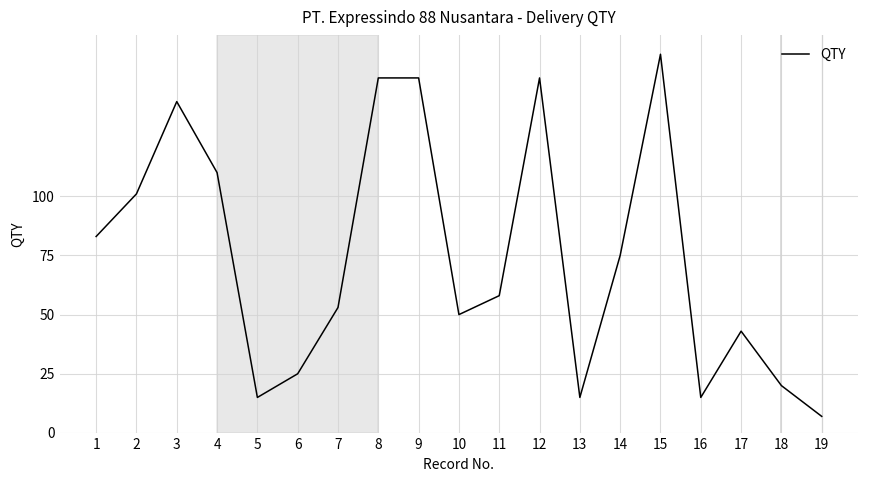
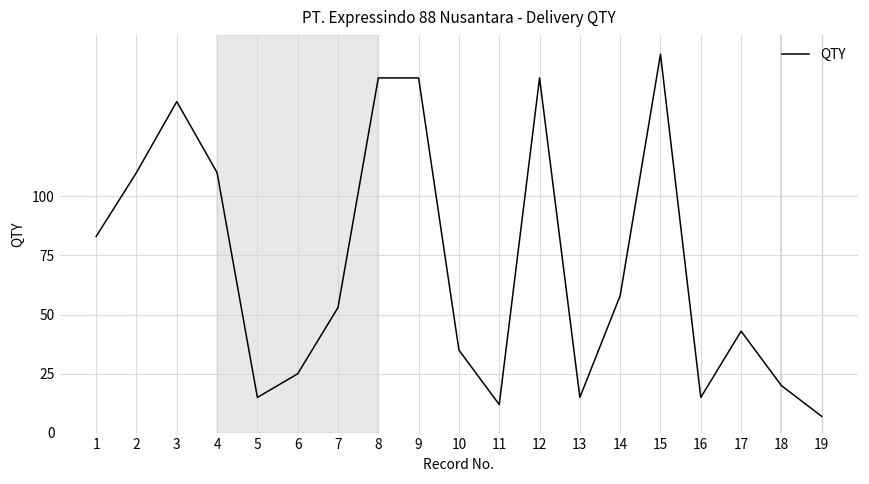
  {
    "1": 83,
-   "2": 101,
+   "2": 110,
    "3": 140,
    "9": 150,
-   "10": 50,
-   "11": 58,
+   "10": 35,
+   "11": 12,
    "12": 150,
    "13": 15,
-   "14": 75,
+   "14": 58,
    "15": 160,
    "16": 15,
    "17": 43,
    "18": 20,
    "19": 7
  }
